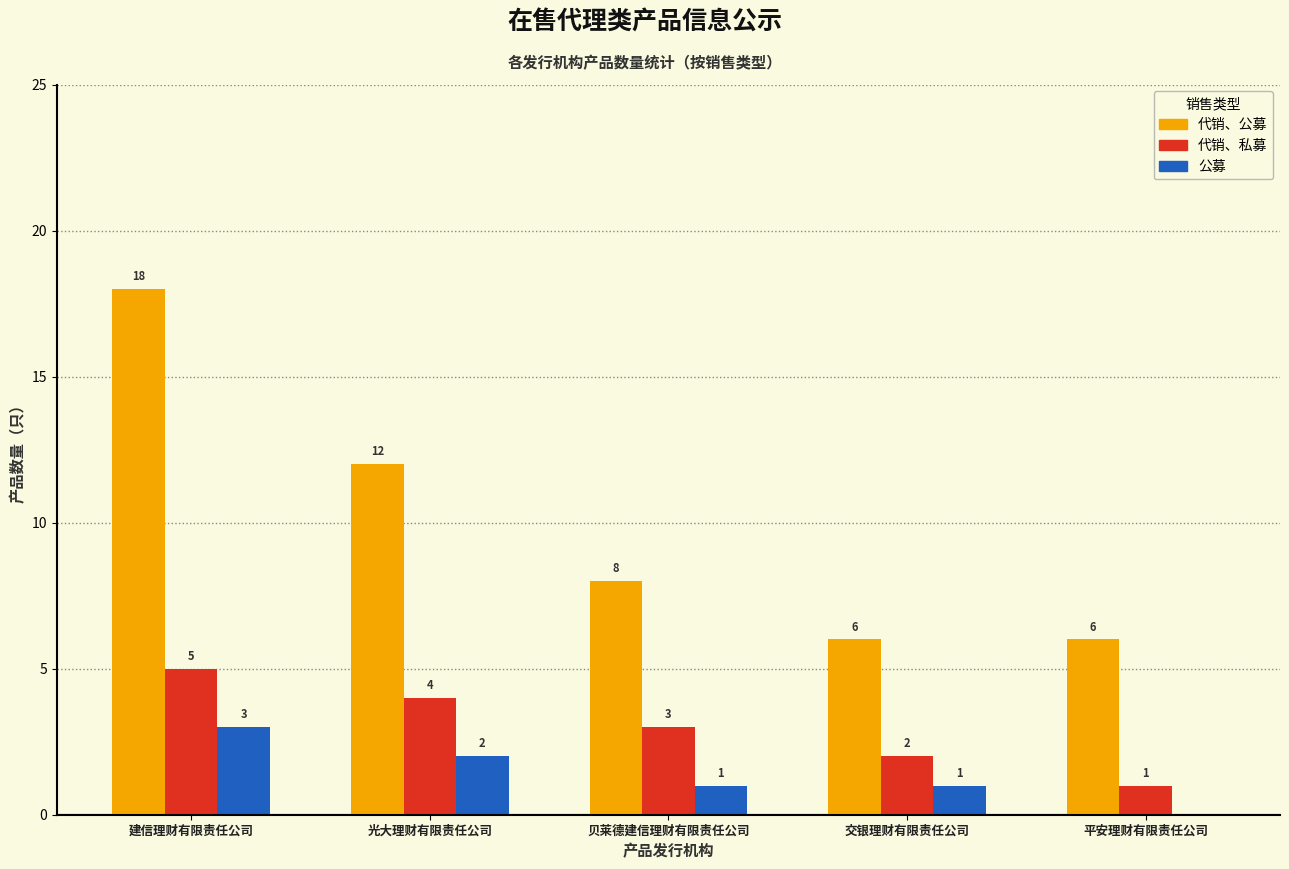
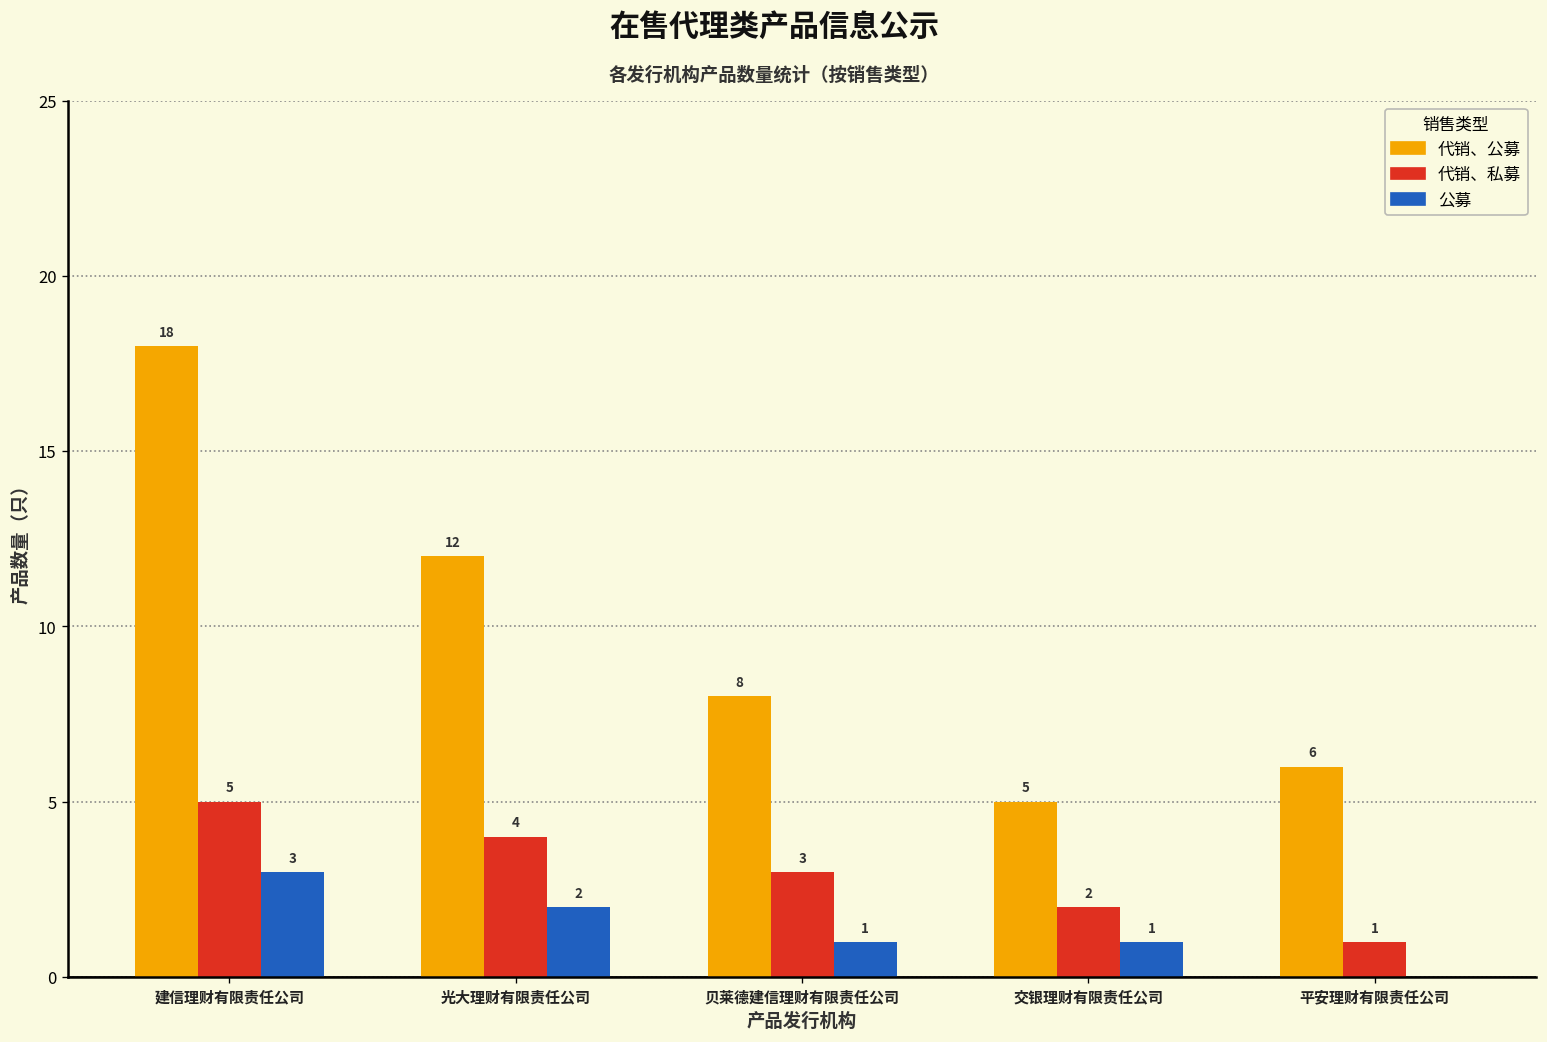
  {
    "代销、公募": {
      "建信理财有限责任公司": 18,
      "光大理财有限责任公司": 12,
      "贝莱德建信理财有限责任公司": 8,
-     "交银理财有限责任公司": 6,
+     "交银理财有限责任公司": 5,
      "平安理财有限责任公司": 6
    },
    "代销、私募": {
      "建信理财有限责任公司": 5,
      "光大理财有限责任公司": 4,
      "贝莱德建信理财有限责任公司": 3,
      "交银理财有限责任公司": 2,
      "平安理财有限责任公司": 1
    },
    "公募": {
      "建信理财有限责任公司": 3,
      "光大理财有限责任公司": 2,
      "贝莱德建信理财有限责任公司": 1,
      "交银理财有限责任公司": 1
    }
  }
